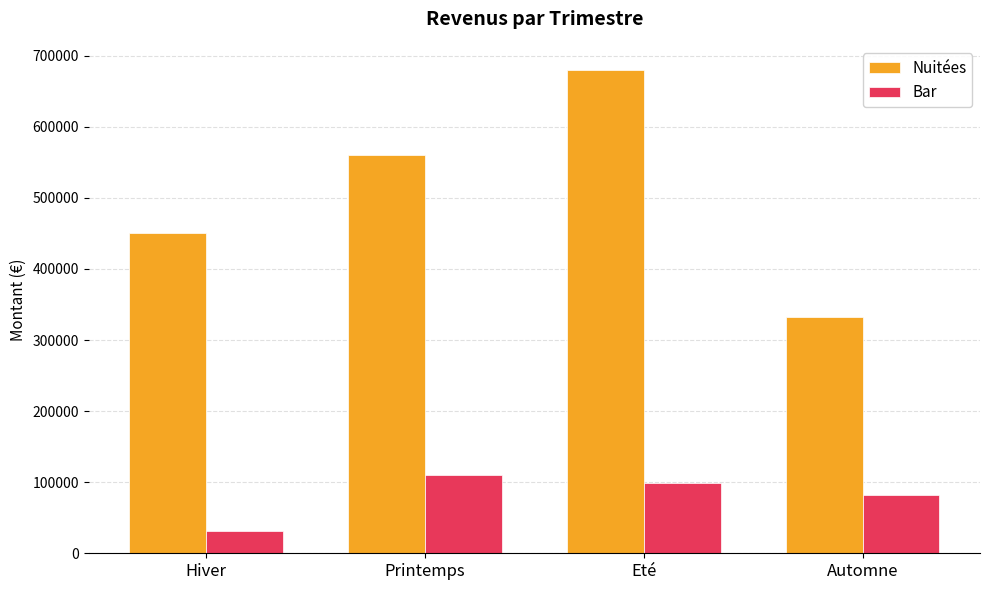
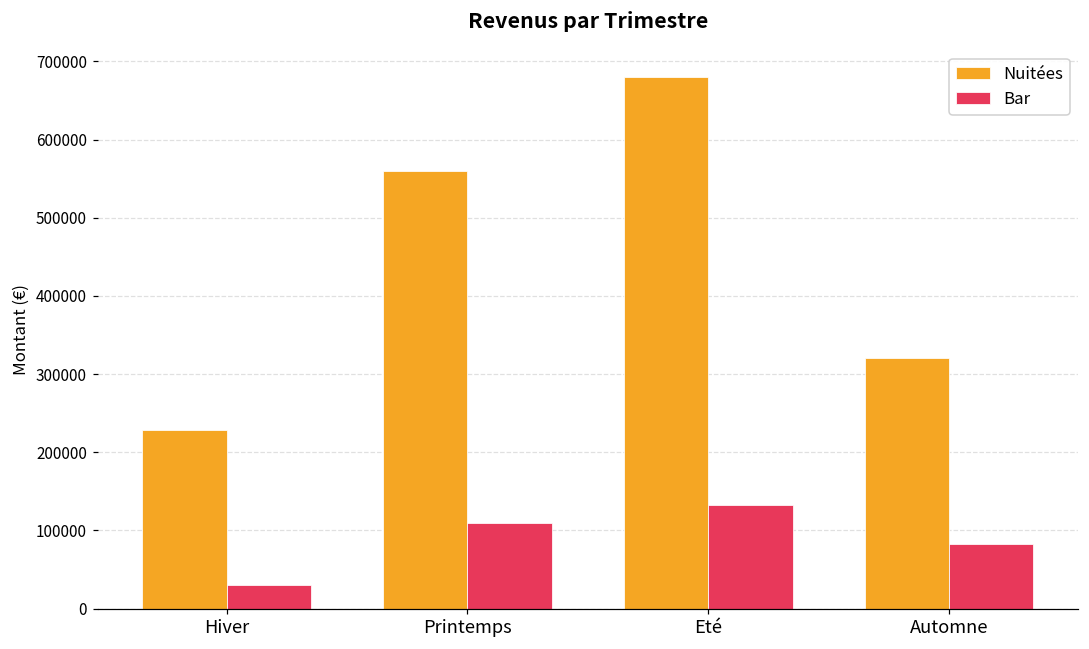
  {
    "Nuitées": {
-     "Hiver": 450000,
+     "Hiver": 230000,
      "Printemps": 560000,
      "Eté": 680000,
-     "Automne": 330000
+     "Automne": 320000
    },
    "Bar": {
      "Hiver": 30000,
      "Printemps": 110000,
-     "Eté": 100000,
+     "Eté": 130000,
      "Automne": 80000
    }
  }
